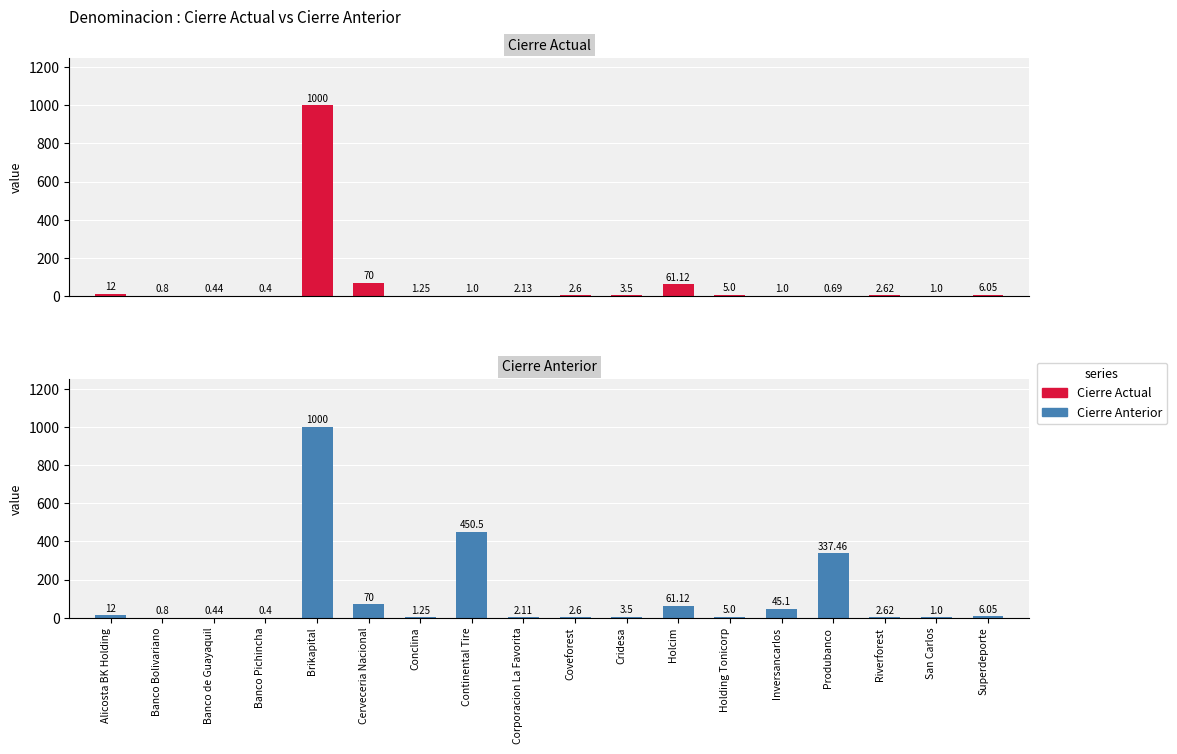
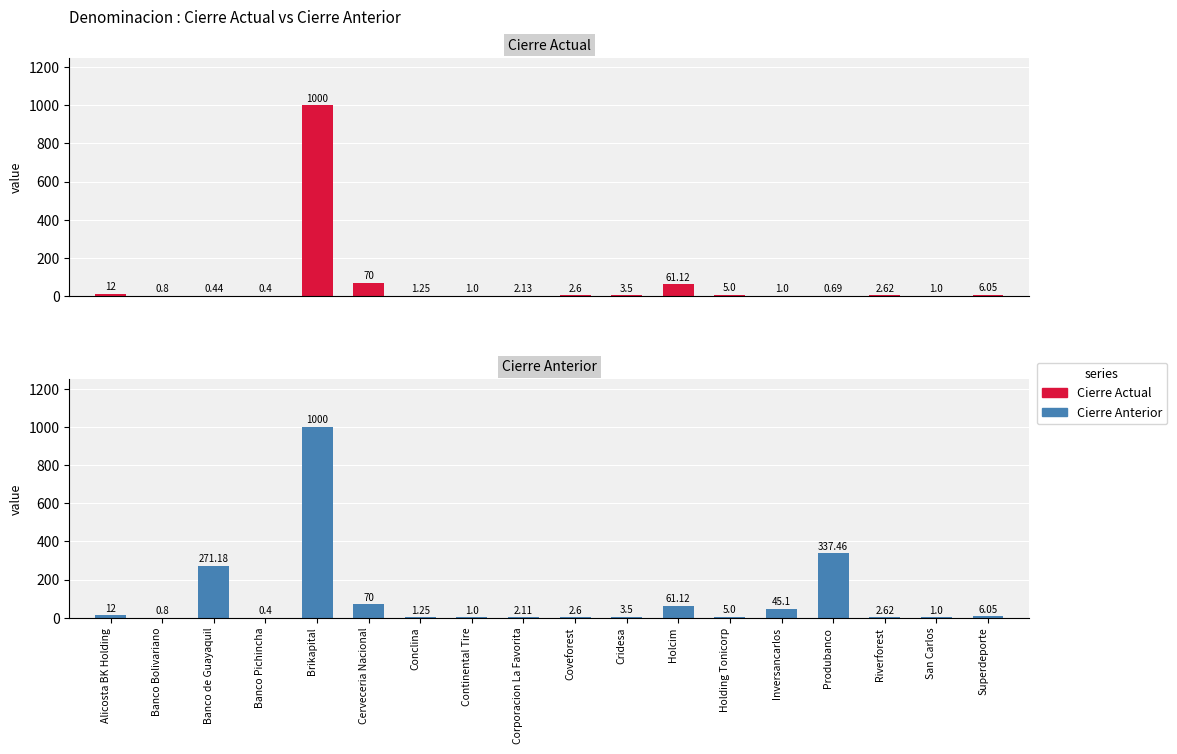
  {
    "Cierre Anterior": {
      "Alicosta BK Holding": 12,
      "Banco Bolivariano": 0.8,
-     "Banco de Guayaquil": 0.44,
+     "Banco de Guayaquil": 271.18,
      "Banco Pichincha": 0.4,
      "Brikapital": 1000,
      "Cerveceria Nacional": 70,
      "Conclina": 1.25,
-     "Continental Tire": 450.5,
+     "Continental Tire": 1.0,
      "Corporacion La Favorita": 2.11,
      "Coveforest": 2.6,
      "Cridesa": 3.5,
      "Holcim": 61.12,
      "Holding Tonicorp": 5.0,
      "Inversancarlos": 45.1,
      "Produbanco": 337.46,
      "Riverforest": 2.62,
      "San Carlos": 1.0,
      "Superdeporte": 6.05
    }
  }
